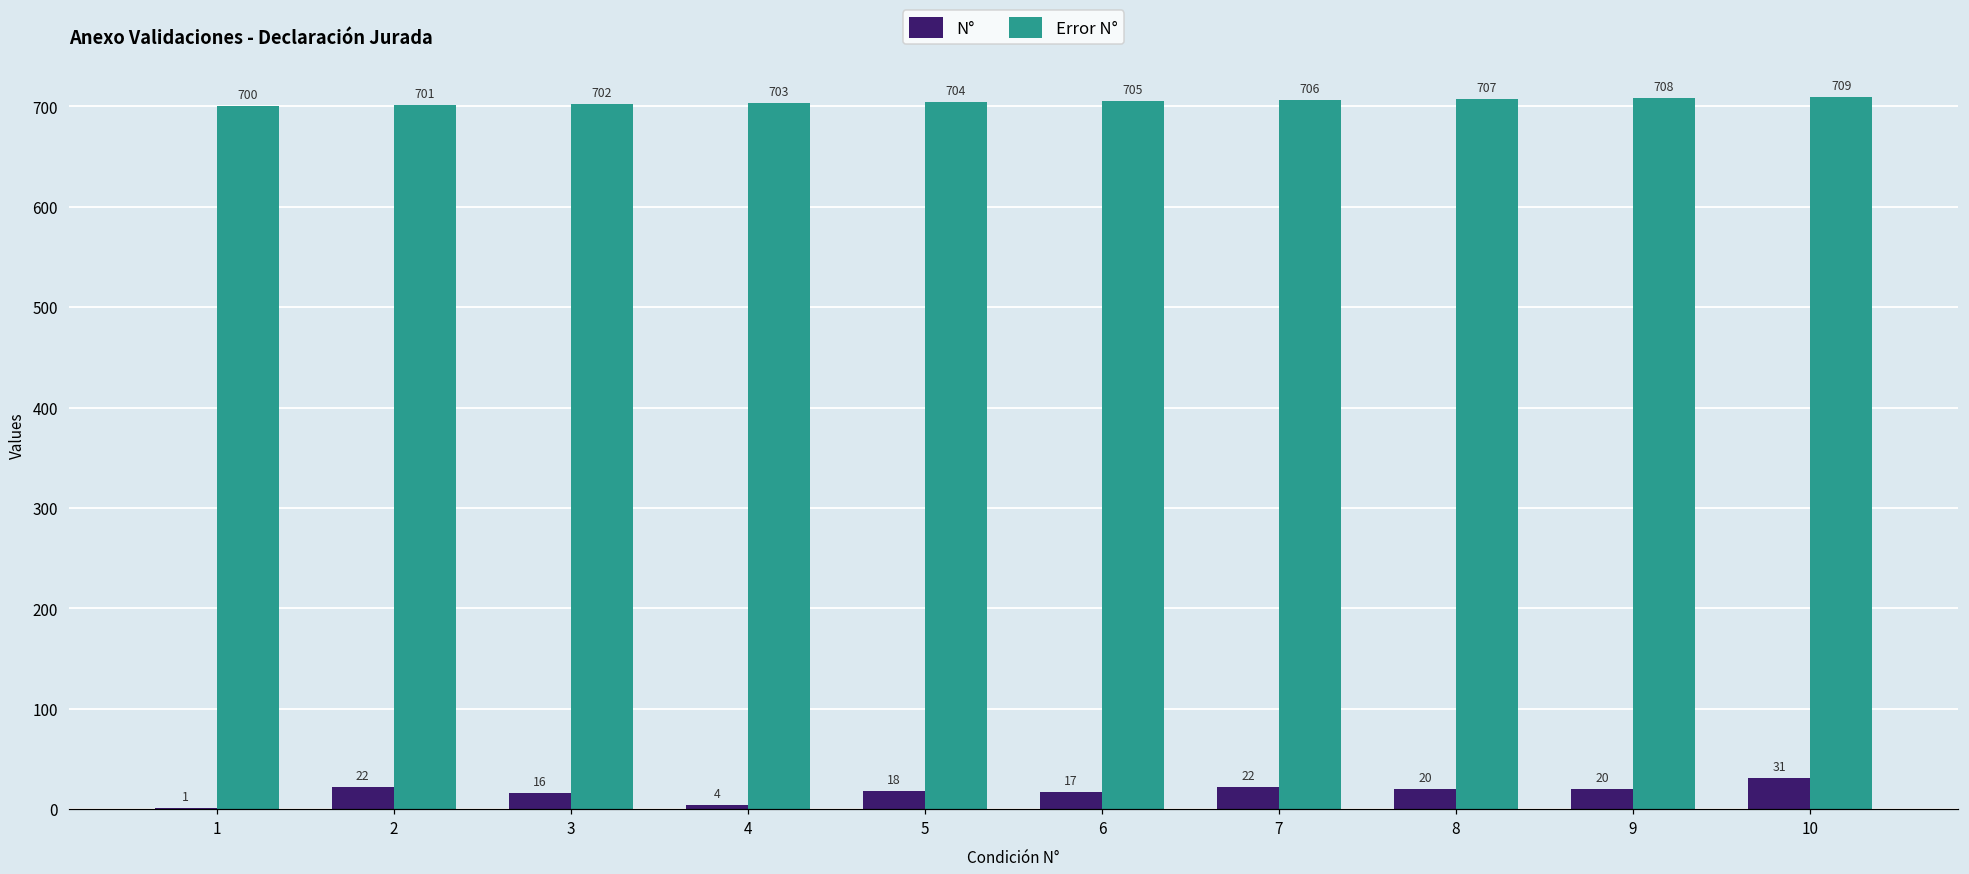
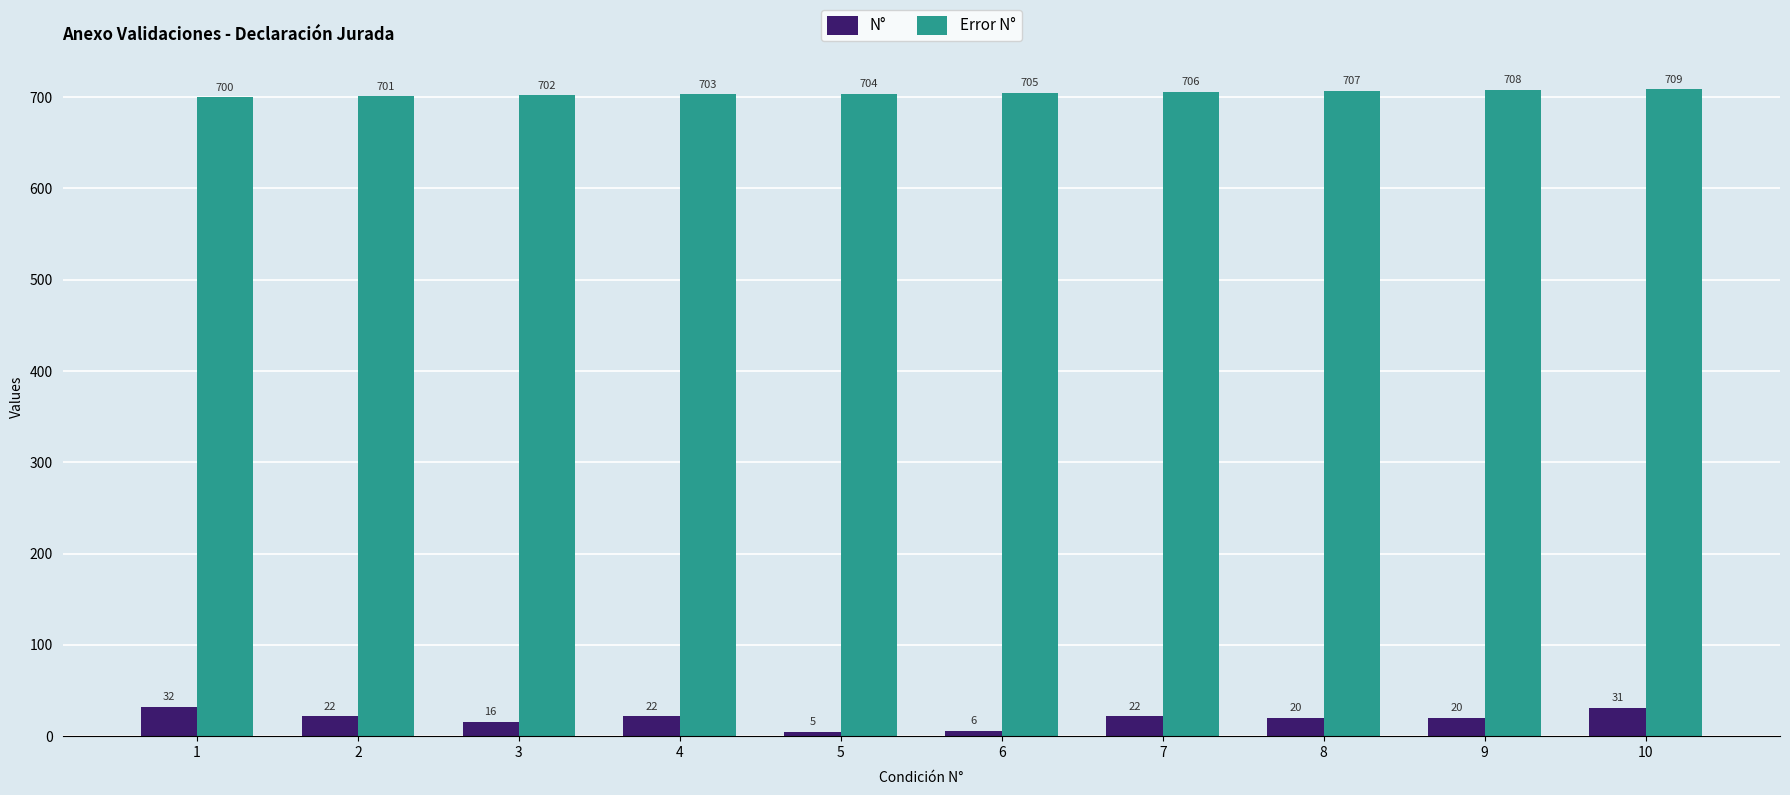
  {
    "N°": {
-     "1": 1,
+     "1": 32,
      "2": 22,
      "3": 16,
-     "4": 4,
-     "5": 18,
-     "6": 17,
+     "4": 22,
+     "5": 5,
+     "6": 6,
      "7": 22,
      "8": 20,
      "9": 20,
      "10": 31
    },
    "Error N°": {
      "1": 700,
      "2": 701,
      "3": 702,
      "4": 703,
      "5": 704,
      "6": 705,
      "7": 706,
      "8": 707,
      "9": 708,
      "10": 709
    }
  }
